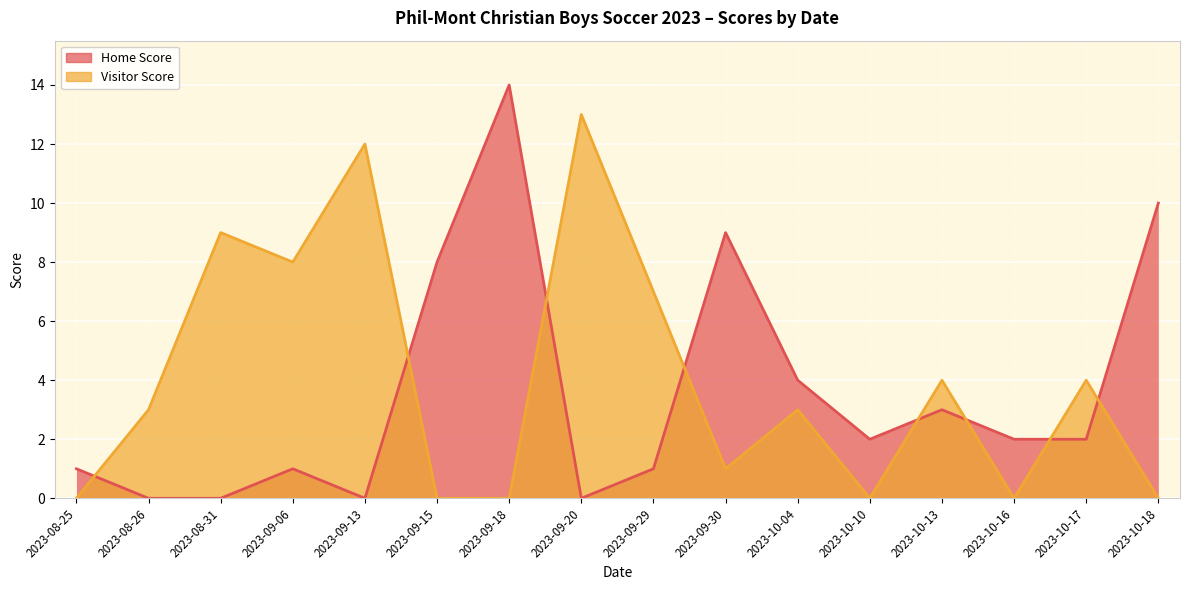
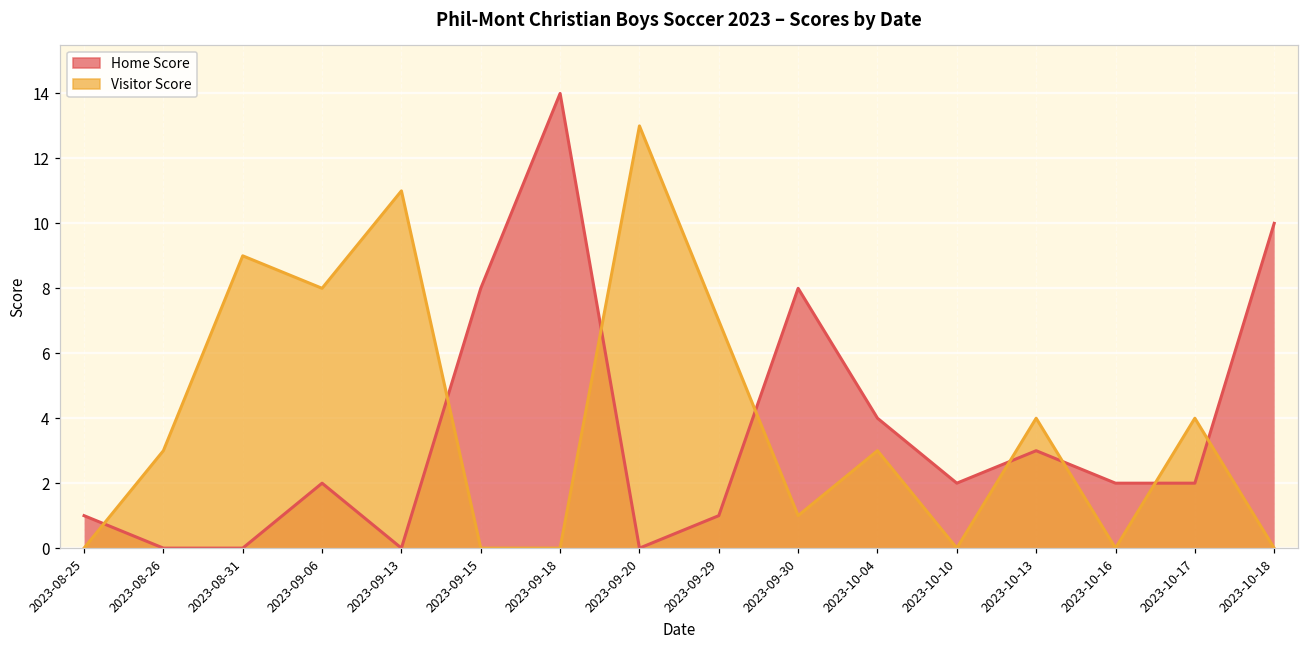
  {
    "Home Score": {
      "2023-08-25": 1,
      "2023-08-26": 0,
      "2023-08-31": 0,
-     "2023-09-06": 1,
+     "2023-09-06": 2,
      "2023-09-13": 0,
      "2023-09-15": 8,
      "2023-09-18": 14,
      "2023-09-20": 0,
      "2023-09-29": 1,
-     "2023-09-30": 9,
+     "2023-09-30": 8,
      "2023-10-04": 4,
      "2023-10-10": 2,
      "2023-10-13": 3,
      "2023-10-16": 2,
      "2023-10-17": 2,
      "2023-10-18": 10
    },
    "Visitor Score": {
      "2023-08-25": 0,
      "2023-08-26": 3,
      "2023-08-31": 9,
      "2023-09-06": 8,
-     "2023-09-13": 12,
+     "2023-09-13": 11,
      "2023-09-15": 0,
      "2023-09-18": 0,
      "2023-09-20": 13,
      "2023-09-29": 7,
      "2023-09-30": 1,
      "2023-10-04": 3,
      "2023-10-10": 0,
      "2023-10-13": 4,
      "2023-10-16": 0,
      "2023-10-17": 4,
      "2023-10-18": 0
    }
  }
